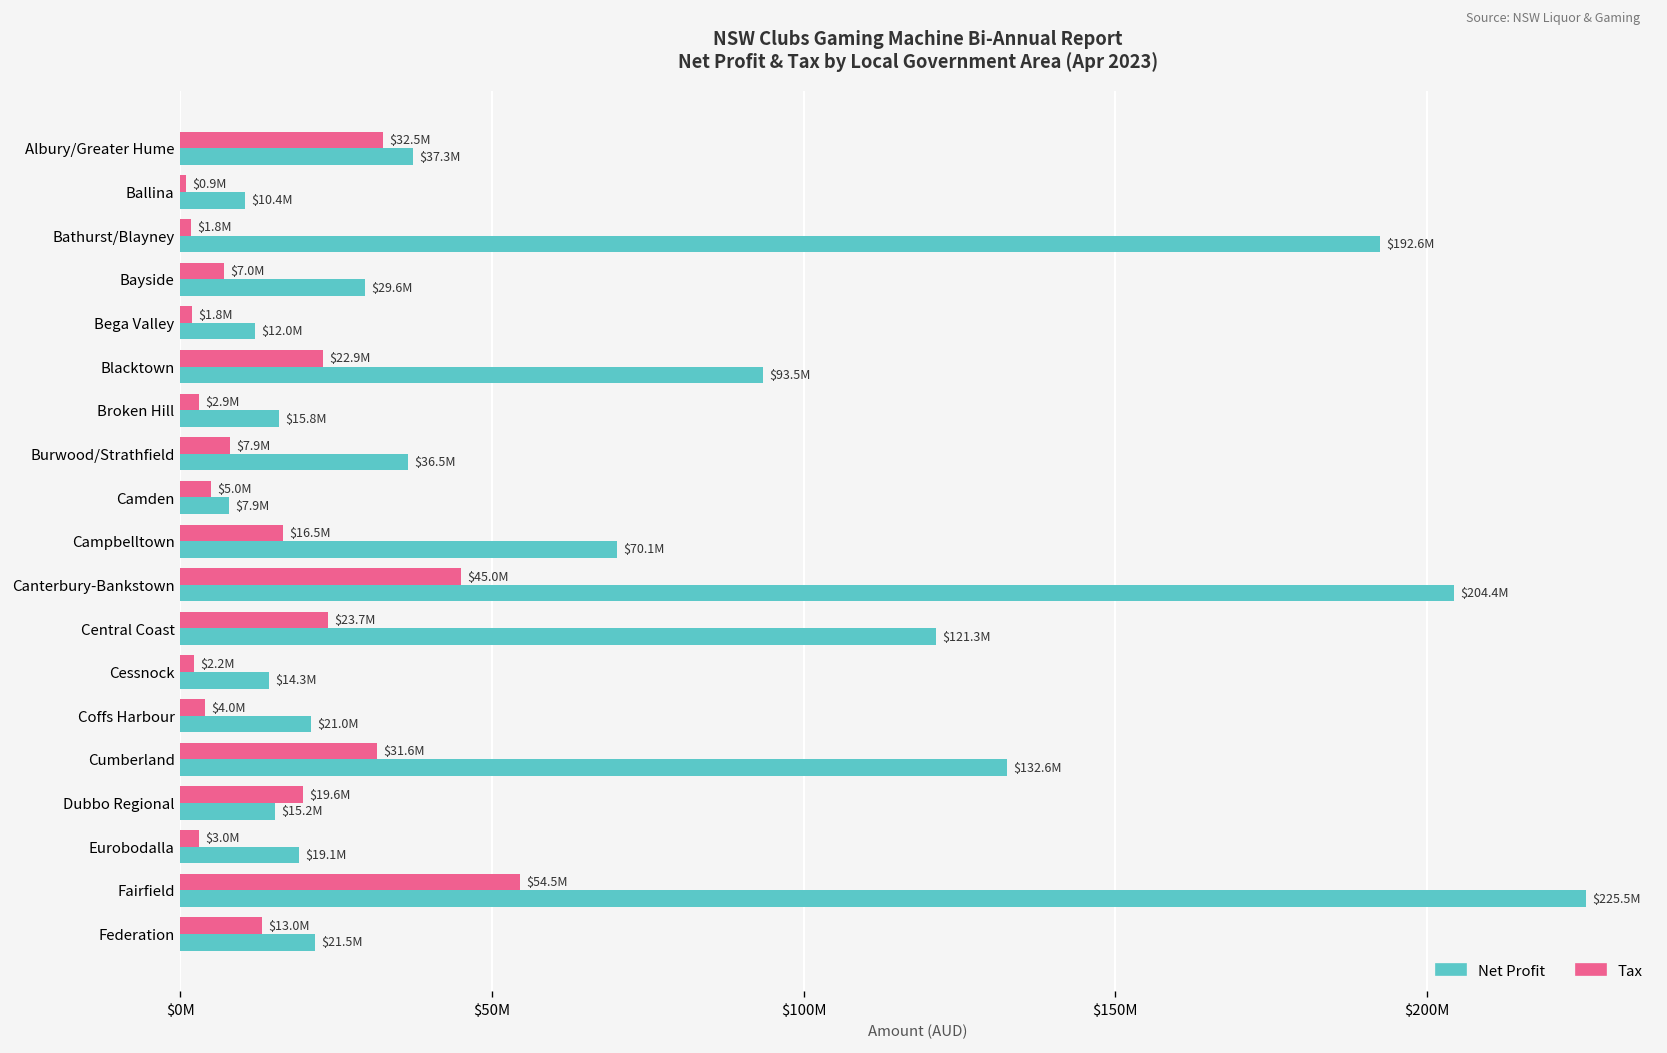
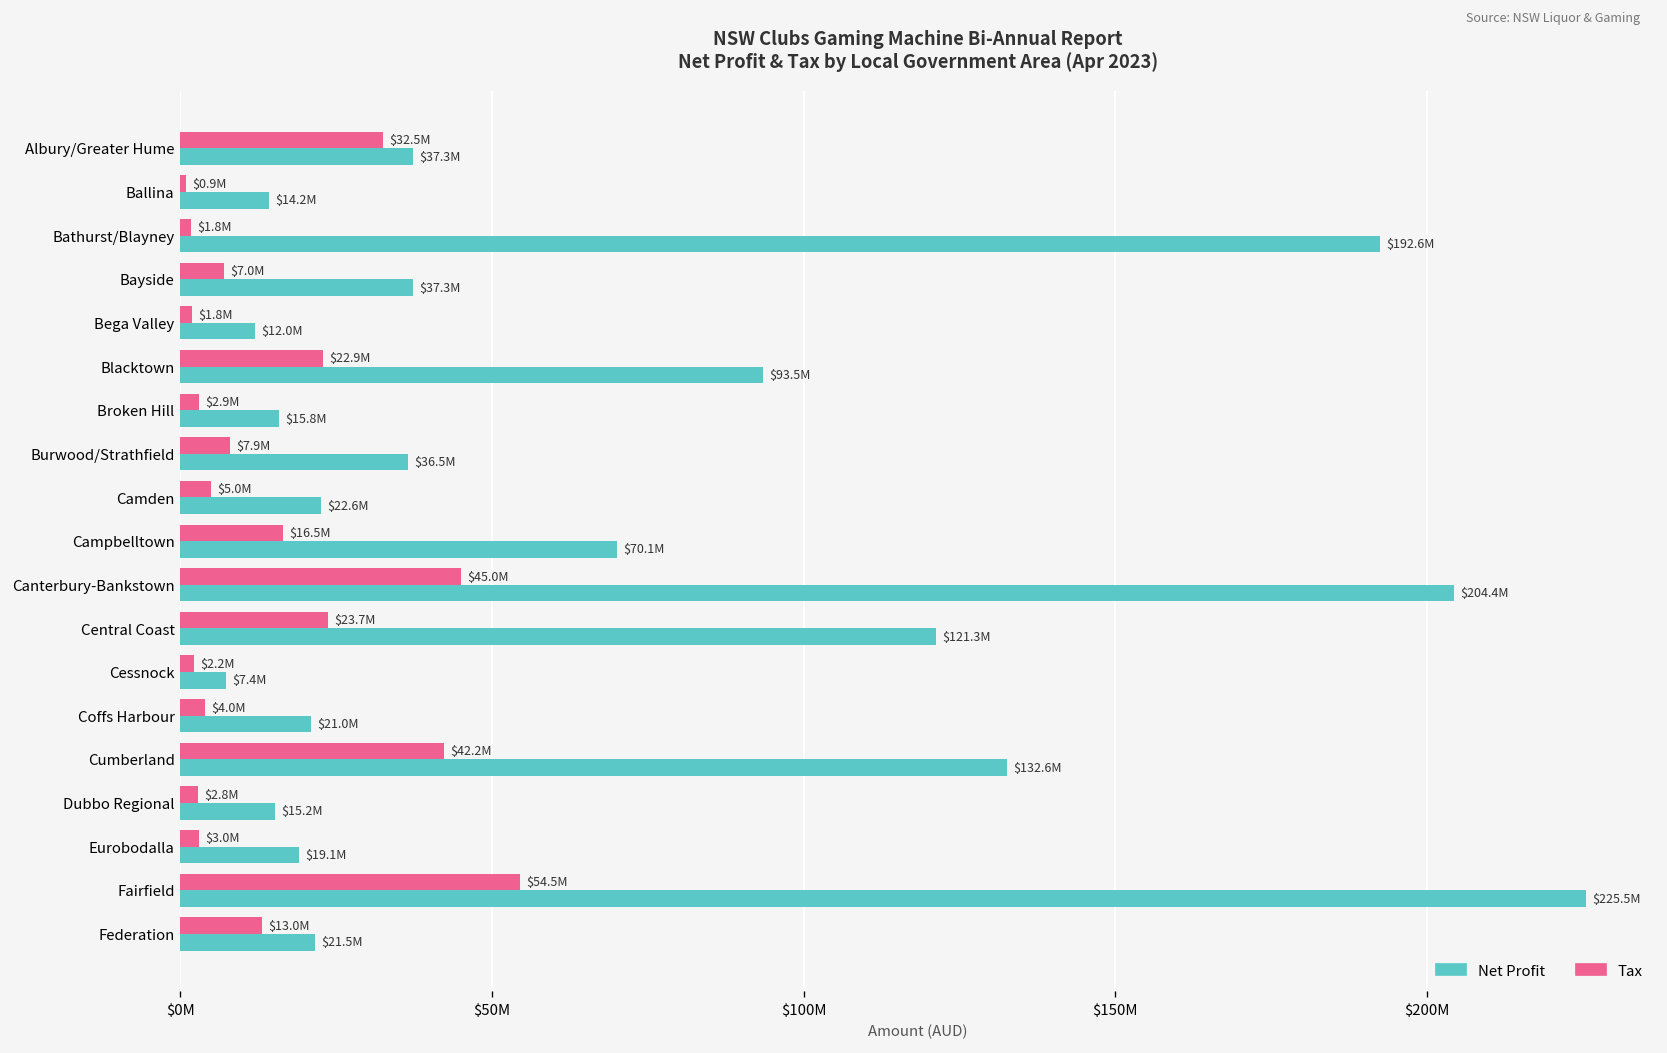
  {
    "Net Profit": {
      "Albury/Greater Hume": "$37.3M",
-     "Ballina": "$10.4M",
+     "Ballina": "$14.2M",
      "Bathurst/Blayney": "$192.6M",
-     "Bayside": "$29.6M",
+     "Bayside": "$37.3M",
      "Bega Valley": "$12.0M",
      "Blacktown": "$93.5M",
      "Broken Hill": "$15.8M",
      "Burwood/Strathfield": "$36.5M",
-     "Camden": "$7.9M",
+     "Camden": "$22.6M",
      "Campbelltown": "$70.1M",
      "Canterbury-Bankstown": "$204.4M",
      "Central Coast": "$121.3M",
-     "Cessnock": "$14.3M",
+     "Cessnock": "$7.4M",
      "Coffs Harbour": "$21.0M",
      "Cumberland": "$132.6M",
      "Dubbo Regional": "$15.2M",
      "Eurobodalla": "$19.1M",
      "Fairfield": "$225.5M",
      "Federation": "$21.5M"
    },
    "Tax": {
      "Albury/Greater Hume": "$32.5M",
      "Ballina": "$0.9M",
      "Bathurst/Blayney": "$1.8M",
      "Bayside": "$7.0M",
      "Bega Valley": "$1.8M",
      "Blacktown": "$22.9M",
      "Broken Hill": "$2.9M",
      "Burwood/Strathfield": "$7.9M",
      "Camden": "$5.0M",
      "Campbelltown": "$16.5M",
      "Canterbury-Bankstown": "$45.0M",
      "Central Coast": "$23.7M",
      "Cessnock": "$2.2M",
      "Coffs Harbour": "$4.0M",
-     "Cumberland": "$31.6M",
-     "Dubbo Regional": "$19.6M",
+     "Cumberland": "$42.2M",
+     "Dubbo Regional": "$2.8M",
      "Eurobodalla": "$3.0M",
      "Fairfield": "$54.5M",
      "Federation": "$13.0M"
    }
  }
